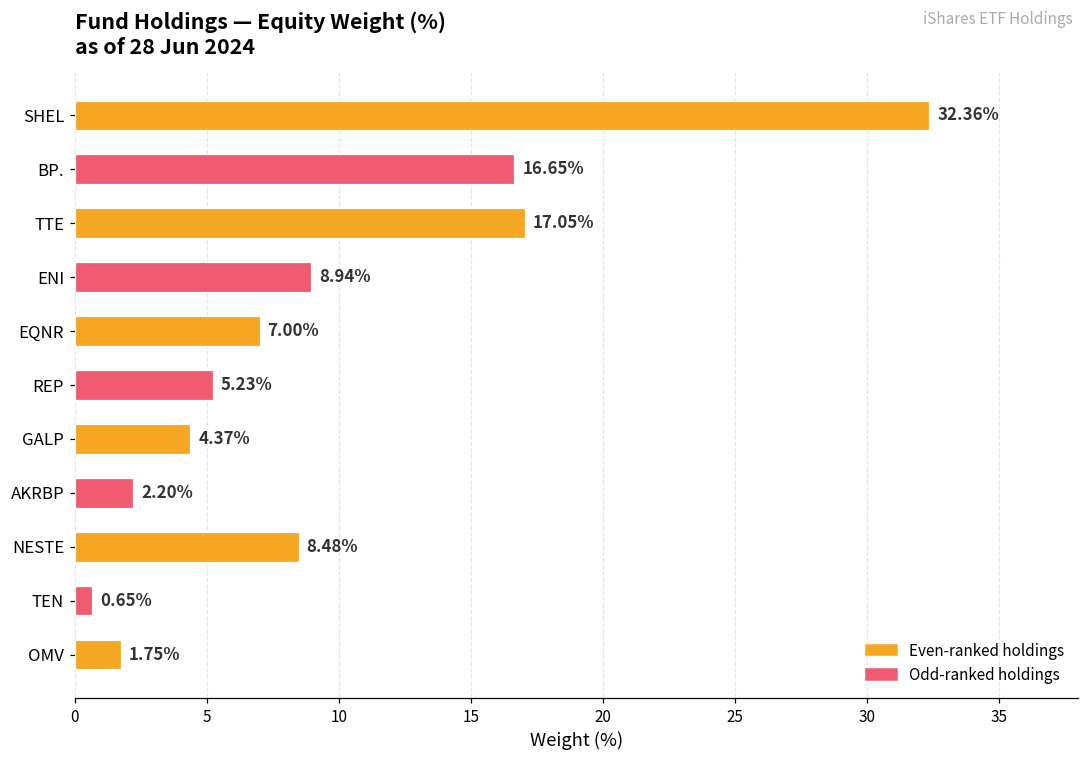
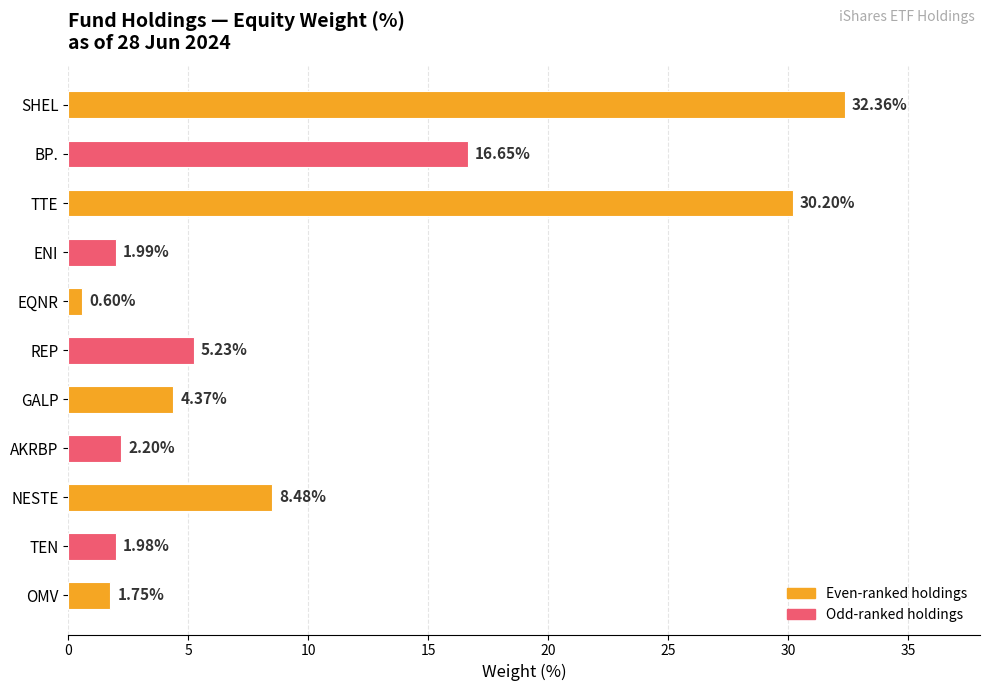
  {
    "SHEL": "32.36%",
    "BP.": "16.65%",
-   "TTE": "17.05%",
-   "ENI": "8.94%",
-   "EQNR": "7.00%",
+   "TTE": "30.20%",
+   "ENI": "1.99%",
+   "EQNR": "0.60%",
    "REP": "5.23%",
    "GALP": "4.37%",
    "AKRBP": "2.20%",
    "NESTE": "8.48%",
-   "TEN": "0.65%",
+   "TEN": "1.98%",
    "OMV": "1.75%"
  }
